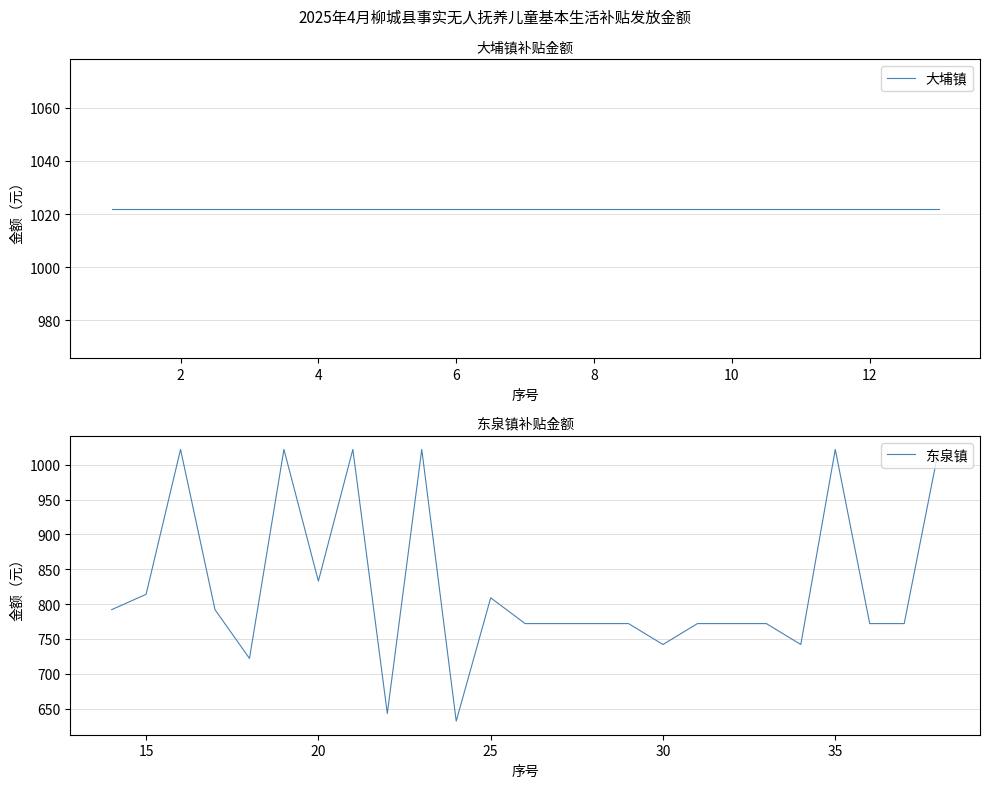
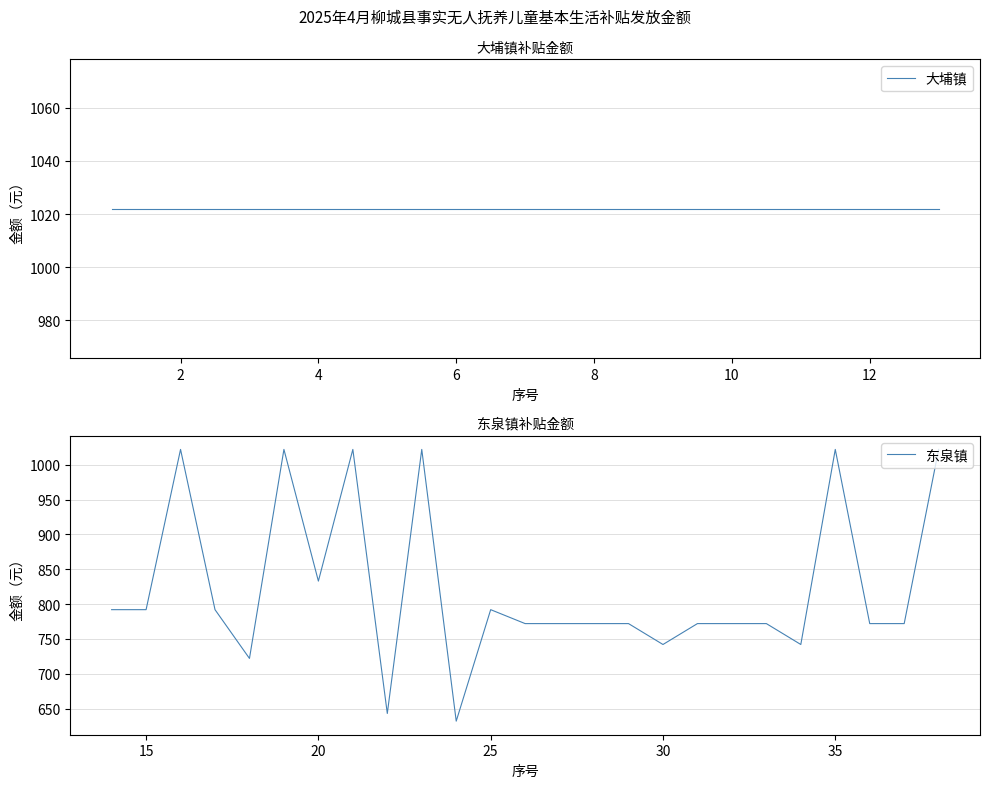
  {
    "大埔镇补贴金额": {
      "2": 1022,
      "4": 1022,
      "6": 1022,
      "8": 1022,
      "10": 1022,
      "12": 1022
    },
    "东泉镇补贴金额": {
-     "15": 810,
+     "15": 790,
      "20": 830,
-     "25": 810,
+     "25": 790,
      "30": 740,
      "35": 1020
    }
  }
